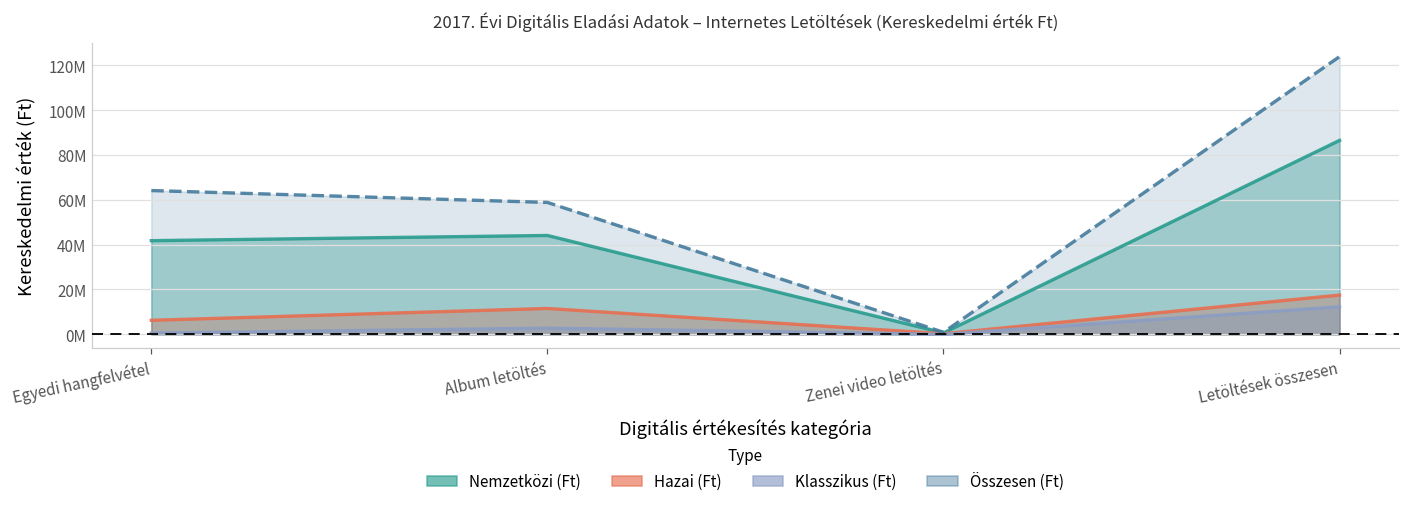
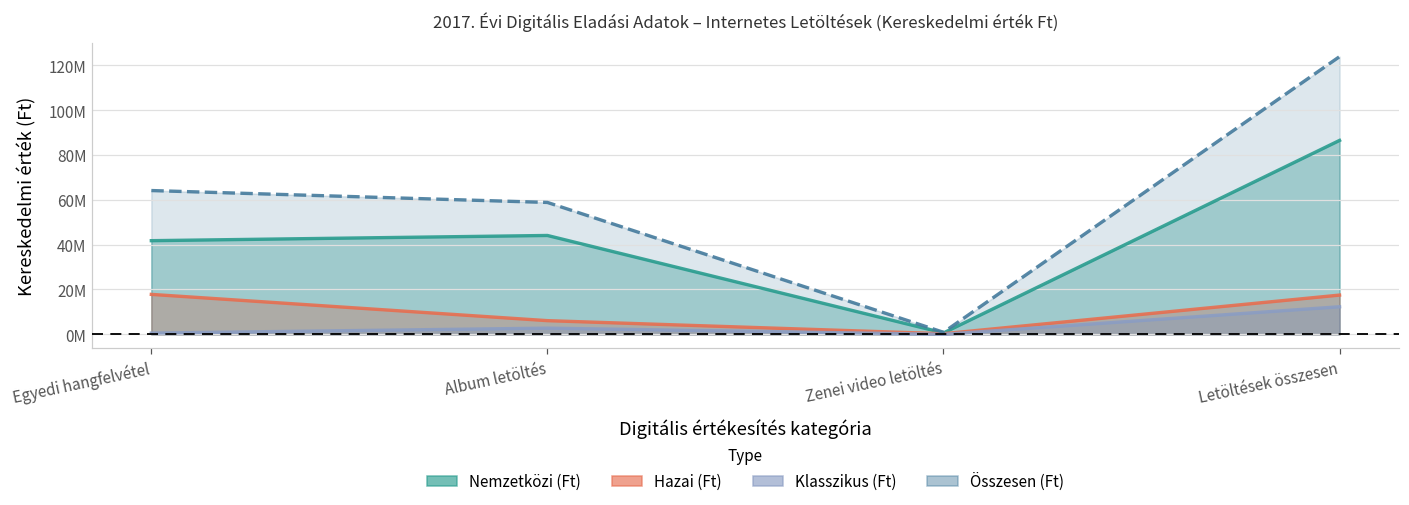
  {
    "Hazai (Ft)": {
-     "Egyedi hangfelvétel": 6000000,
-     "Album letöltés": 12000000,
+     "Egyedi hangfelvétel": 18000000,
+     "Album letöltés": 6000000,
      "Letöltések összesen": 17000000
    },
    "Klasszikus (Ft)": {
      "Egyedi hangfelvétel": 1000000,
      "Album letöltés": 3000000,
      "Letöltések összesen": 12000000
    }
  }
